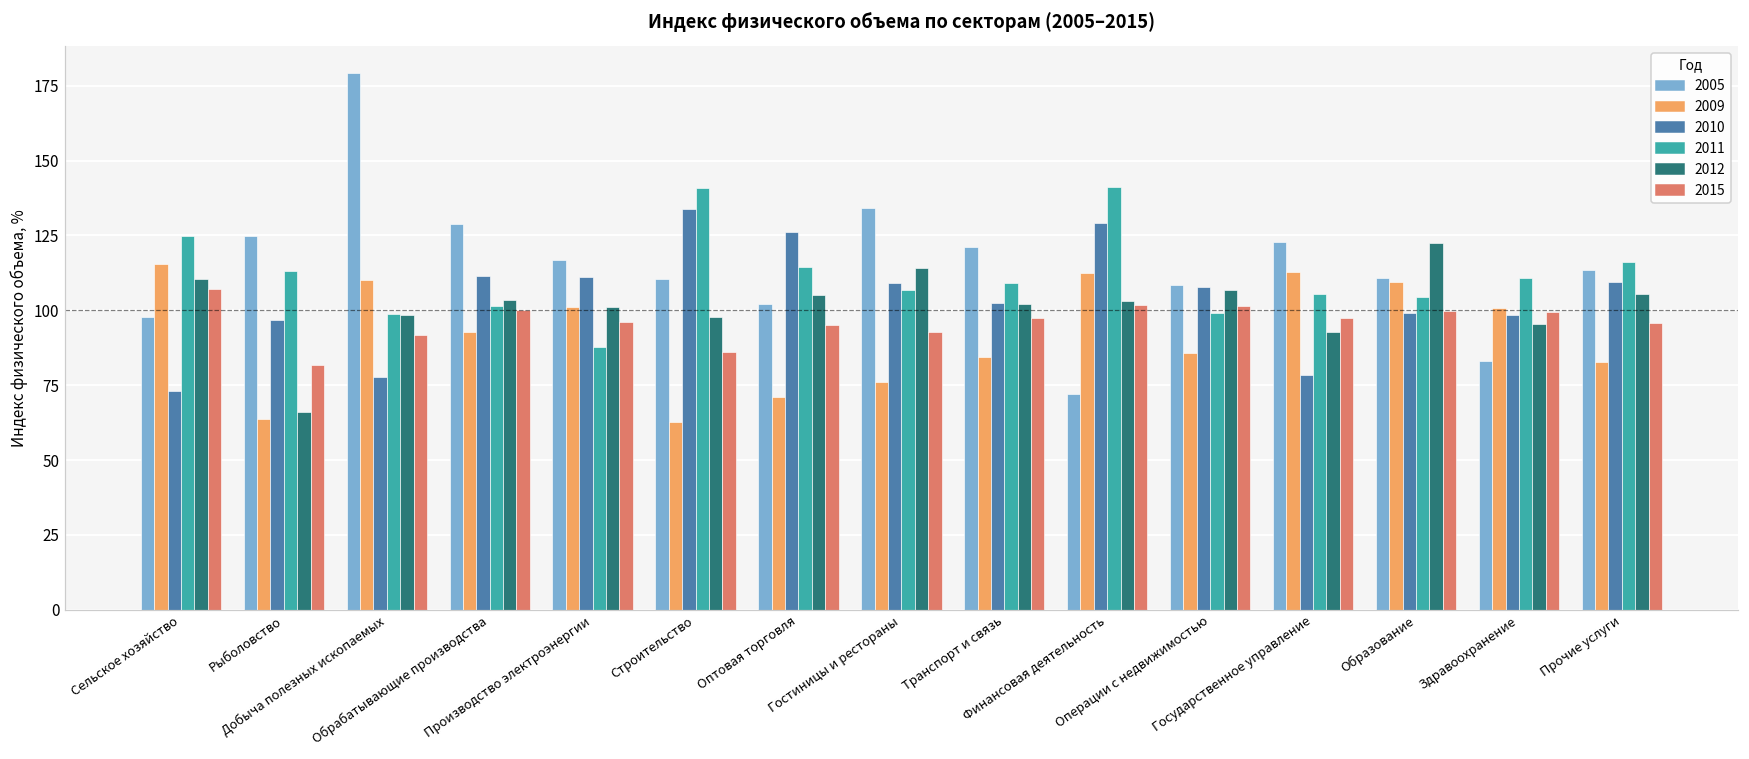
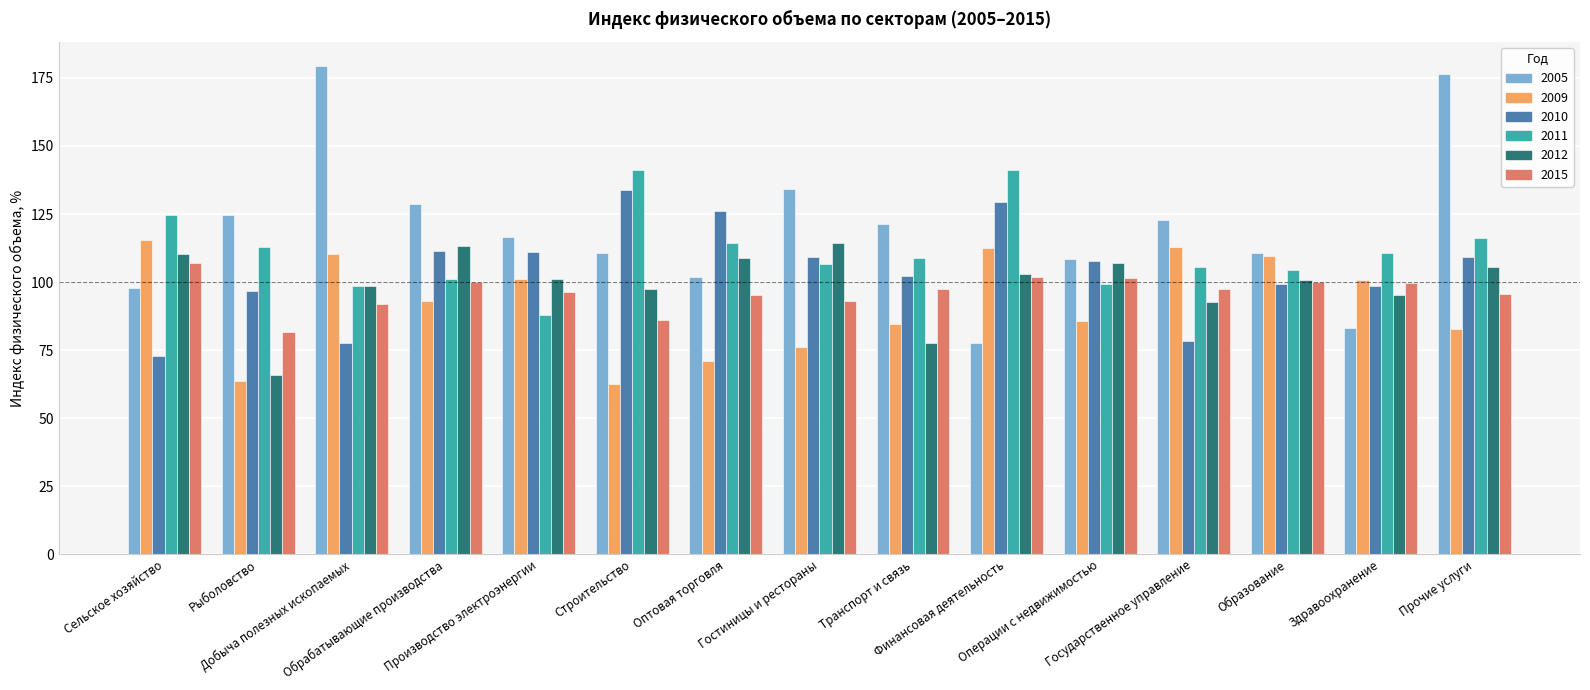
  {
    "2005": {
      "Сельское хозяйство": 98,
      "Рыболовство": 125,
      "Добыча полезных ископаемых": 179,
      "Обрабатывающие производства": 129,
      "Производство электроэнергии": 117,
      "Строительство": 111,
      "Оптовая торговля": 102,
      "Гостиницы и рестораны": 134,
      "Транспорт и связь": 121,
-     "Финансовая деятельность": 72,
+     "Финансовая деятельность": 78,
      "Операции с недвижимостью": 109,
      "Государственное управление": 123,
      "Образование": 111,
      "Здравоохранение": 83,
-     "Прочие услуги": 113
+     "Прочие услуги": 176
    },
    "2012": {
      "Сельское хозяйство": 110,
      "Рыболовство": 66,
      "Добыча полезных ископаемых": 99,
-     "Обрабатывающие производства": 104,
+     "Обрабатывающие производства": 113,
      "Производство электроэнергии": 101,
      "Строительство": 98,
-     "Оптовая торговля": 105,
+     "Оптовая торговля": 109,
      "Гостиницы и рестораны": 114,
-     "Транспорт и связь": 102,
+     "Транспорт и связь": 78,
      "Финансовая деятельность": 103,
      "Операции с недвижимостью": 107,
      "Государственное управление": 93,
-     "Образование": 123,
+     "Образование": 101,
      "Здравоохранение": 95,
      "Прочие услуги": 106
    }
  }
